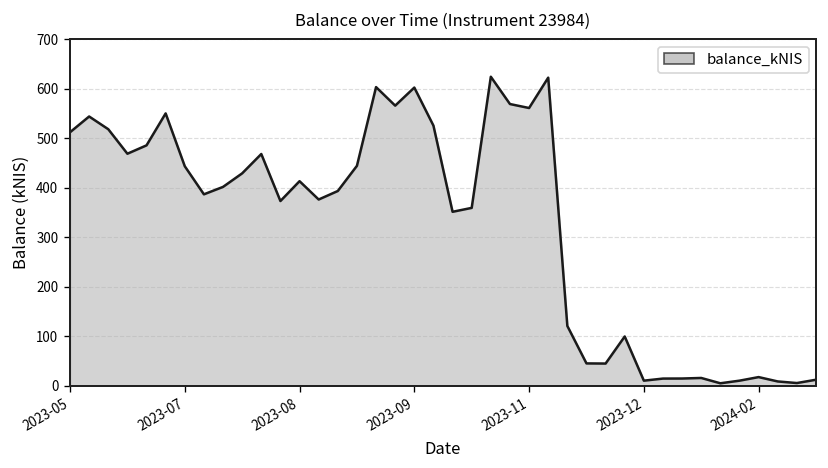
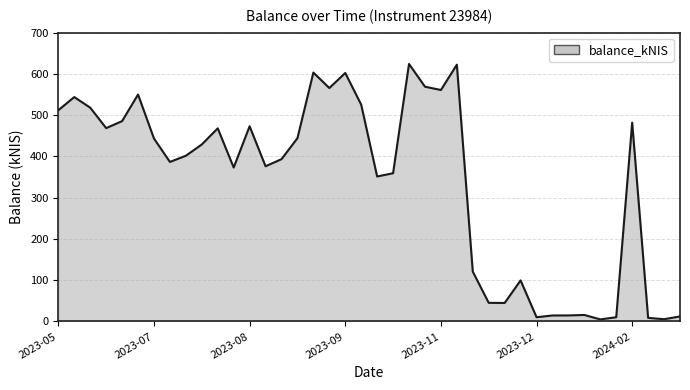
  {
    "2023-05": 510,
    "2023-07": 440,
-   "2023-08": 410,
+   "2023-08": 470,
    "2023-09": 600,
    "2023-11": 560,
    "2023-12": 10,
-   "2024-02": 20
+   "2024-02": 480
  }
